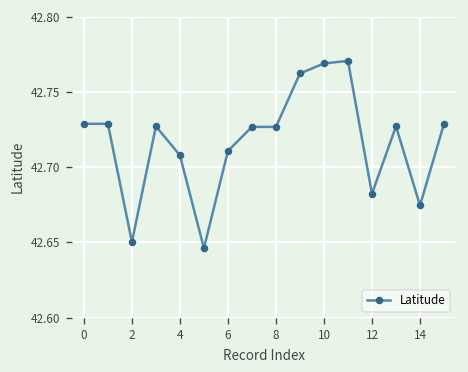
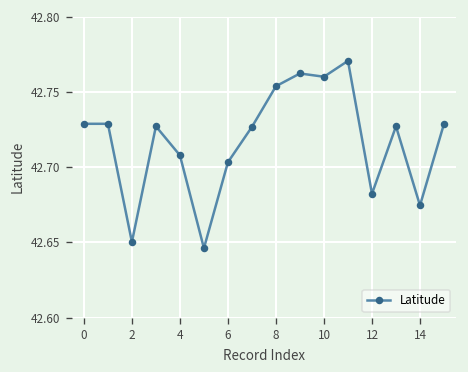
  {
    "0": 42.729,
    "2": 42.650,
    "4": 42.708,
-   "6": 42.711,
-   "8": 42.727,
-   "10": 42.769,
+   "6": 42.703,
+   "8": 42.754,
+   "10": 42.760,
    "12": 42.682,
    "14": 42.675
  }
